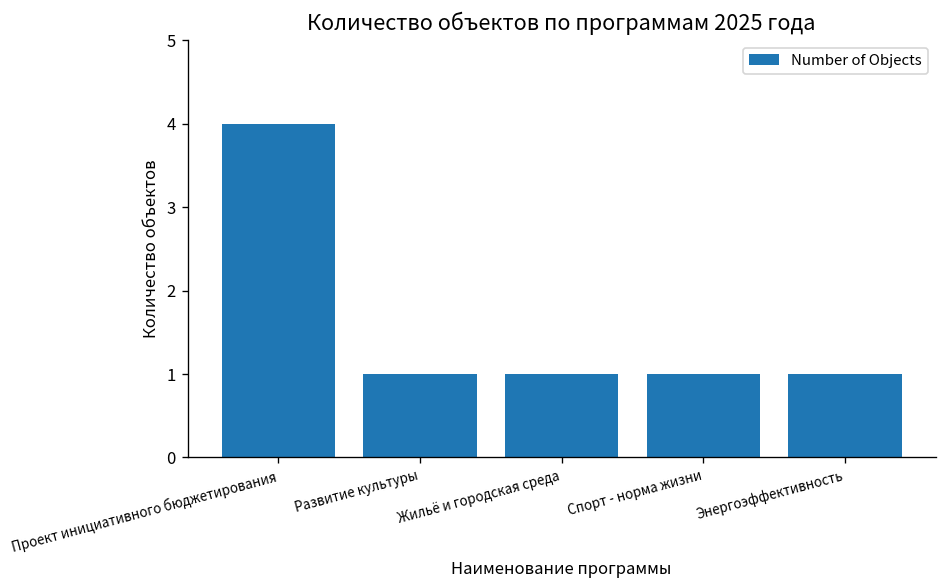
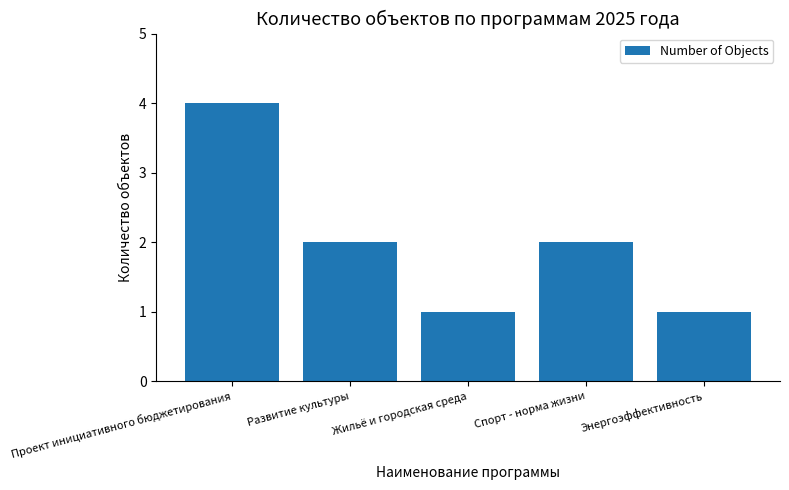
  {
    "Проект инициативного бюджетирования": 4,
-   "Развитие культуры": 1,
+   "Развитие культуры": 2,
    "Жильё и городская среда": 1,
-   "Спорт - норма жизни": 1,
+   "Спорт - норма жизни": 2,
    "Энергоэффективность": 1
  }
